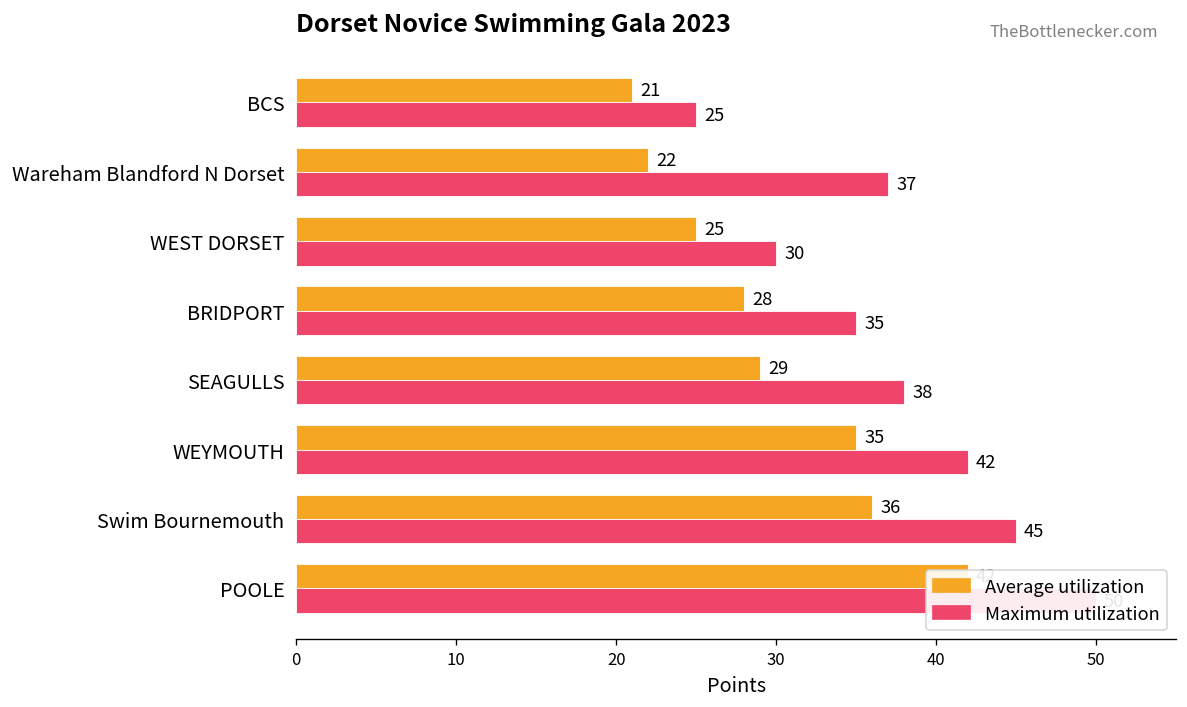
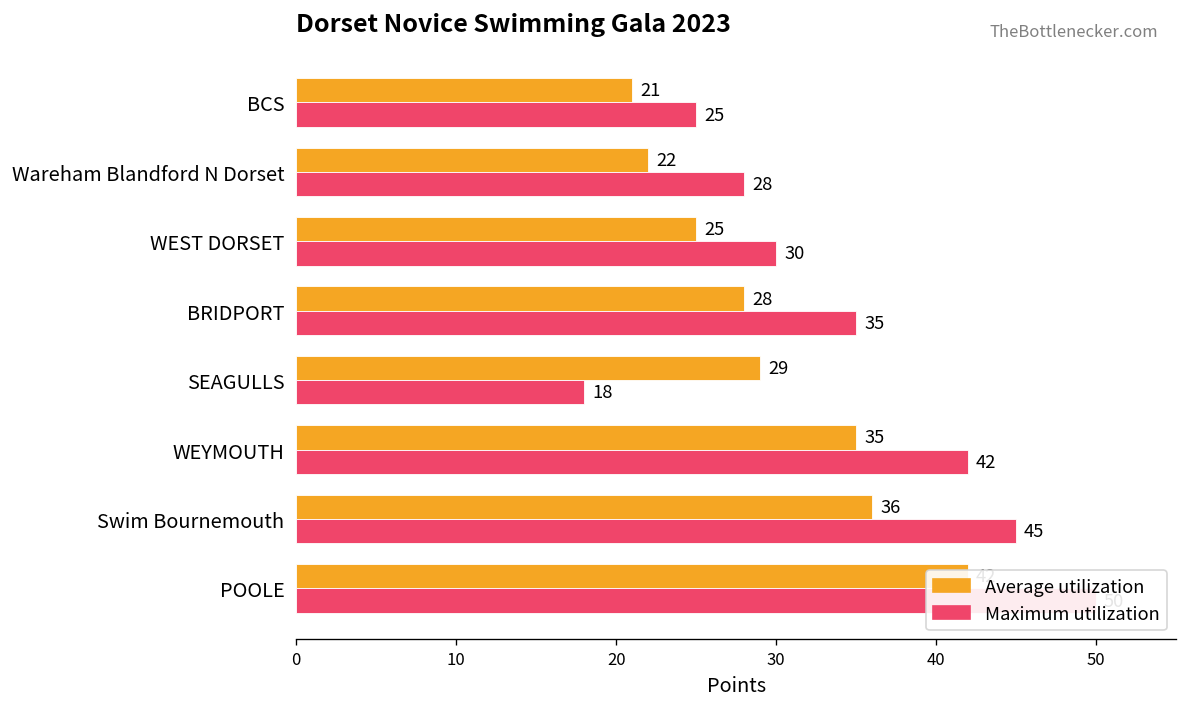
  {
    "Average utilization": {
      "BCS": 21,
      "Wareham Blandford N Dorset": 22,
      "WEST DORSET": 25,
      "BRIDPORT": 28,
      "SEAGULLS": 29,
      "WEYMOUTH": 35,
      "Swim Bournemouth": 36
    },
    "Maximum utilization": {
      "BCS": 25,
-     "Wareham Blandford N Dorset": 37,
+     "Wareham Blandford N Dorset": 28,
      "WEST DORSET": 30,
      "BRIDPORT": 35,
-     "SEAGULLS": 38,
+     "SEAGULLS": 18,
      "WEYMOUTH": 42,
      "Swim Bournemouth": 45
    }
  }
